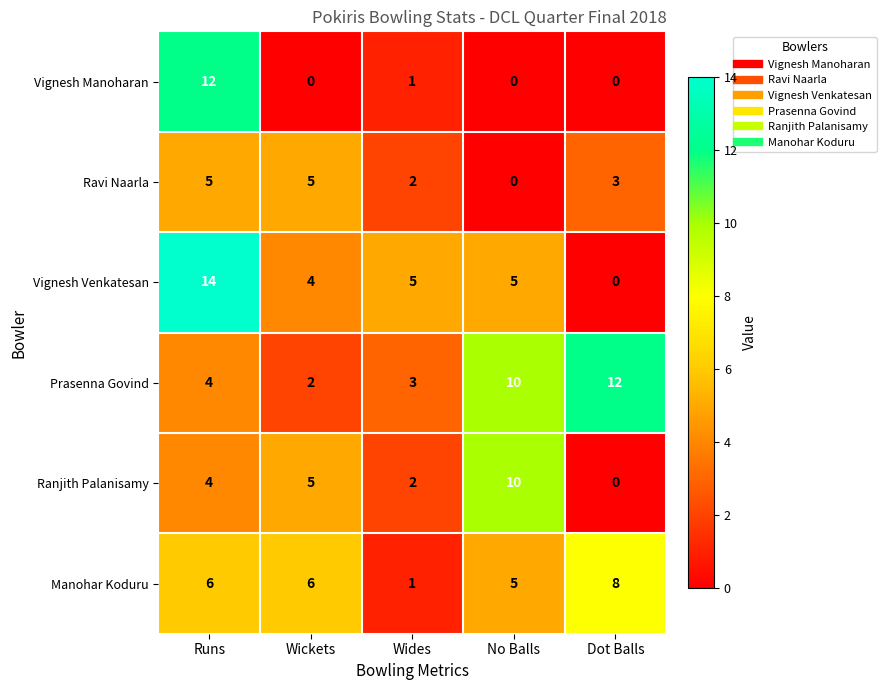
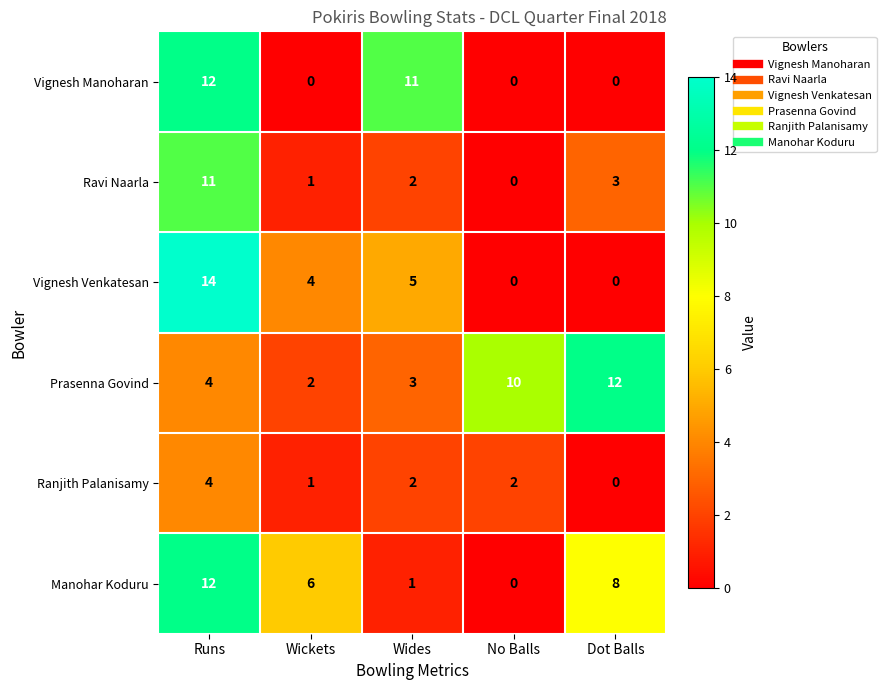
  {
    "Vignesh Manoharan": {
      "Runs": 12,
      "Wickets": 0,
-     "Wides": 1,
+     "Wides": 11,
      "No Balls": 0,
      "Dot Balls": 0
    },
    "Ravi Naarla": {
-     "Runs": 5,
-     "Wickets": 5,
+     "Runs": 11,
+     "Wickets": 1,
      "Wides": 2,
      "No Balls": 0,
      "Dot Balls": 3
    },
    "Vignesh Venkatesan": {
      "Runs": 14,
      "Wickets": 4,
      "Wides": 5,
-     "No Balls": 5,
+     "No Balls": 0,
      "Dot Balls": 0
    },
    "Prasenna Govind": {
      "Runs": 4,
      "Wickets": 2,
      "Wides": 3,
      "No Balls": 10,
      "Dot Balls": 12
    },
    "Ranjith Palanisamy": {
      "Runs": 4,
-     "Wickets": 5,
+     "Wickets": 1,
      "Wides": 2,
-     "No Balls": 10,
+     "No Balls": 2,
      "Dot Balls": 0
    },
    "Manohar Koduru": {
-     "Runs": 6,
+     "Runs": 12,
      "Wickets": 6,
      "Wides": 1,
-     "No Balls": 5,
+     "No Balls": 0,
      "Dot Balls": 8
    }
  }
